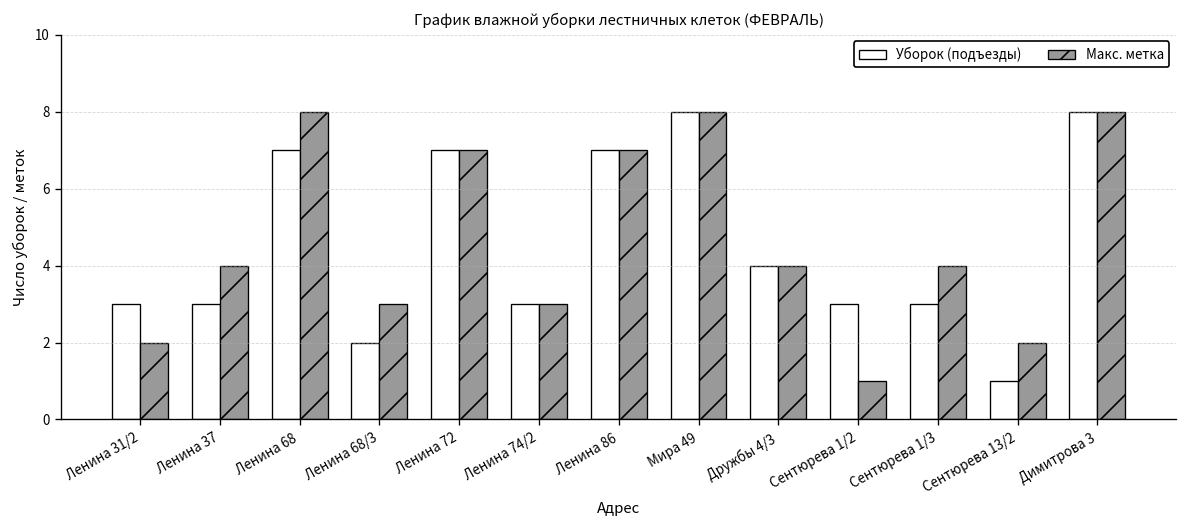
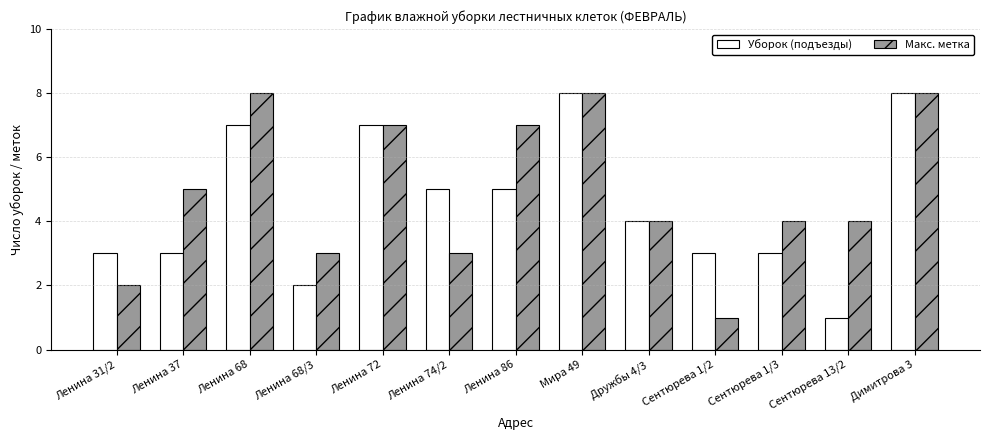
  {
    "Уборок (подъезды)": {
      "Ленина 31/2": 3,
      "Ленина 37": 3,
      "Ленина 68": 7,
      "Ленина 68/3": 2,
      "Ленина 72": 7,
-     "Ленина 74/2": 3,
-     "Ленина 86": 7,
+     "Ленина 74/2": 5,
+     "Ленина 86": 5,
      "Мира 49": 8,
      "Дружбы 4/3": 4,
      "Сентюрева 1/2": 3,
      "Сентюрева 1/3": 3,
      "Сентюрева 13/2": 1,
      "Димитрова 3": 8
    },
    "Макс. метка": {
      "Ленина 31/2": 2,
-     "Ленина 37": 4,
+     "Ленина 37": 5,
      "Ленина 68": 8,
      "Ленина 68/3": 3,
      "Ленина 72": 7,
      "Ленина 74/2": 3,
      "Ленина 86": 7,
      "Мира 49": 8,
      "Дружбы 4/3": 4,
      "Сентюрева 1/2": 1,
      "Сентюрева 1/3": 4,
-     "Сентюрева 13/2": 2,
+     "Сентюрева 13/2": 4,
      "Димитрова 3": 8
    }
  }
